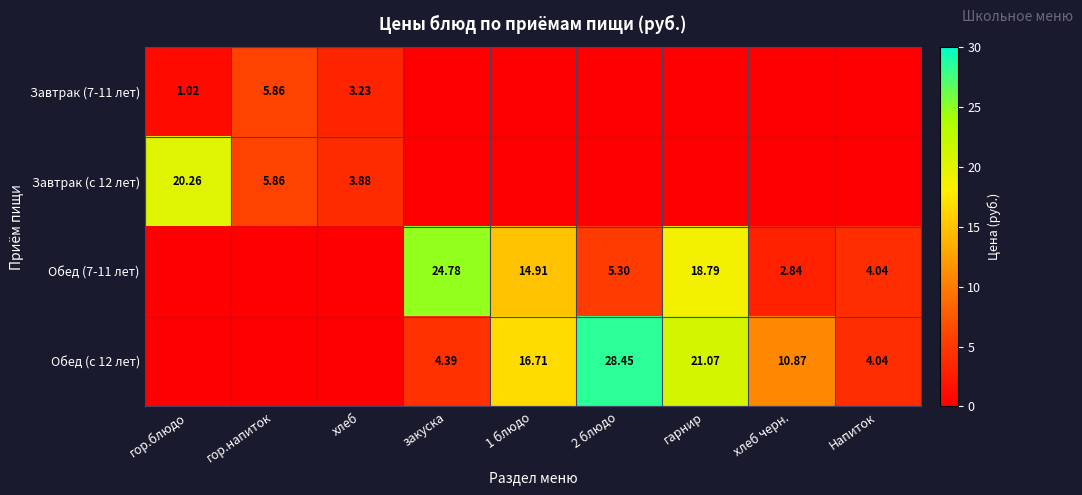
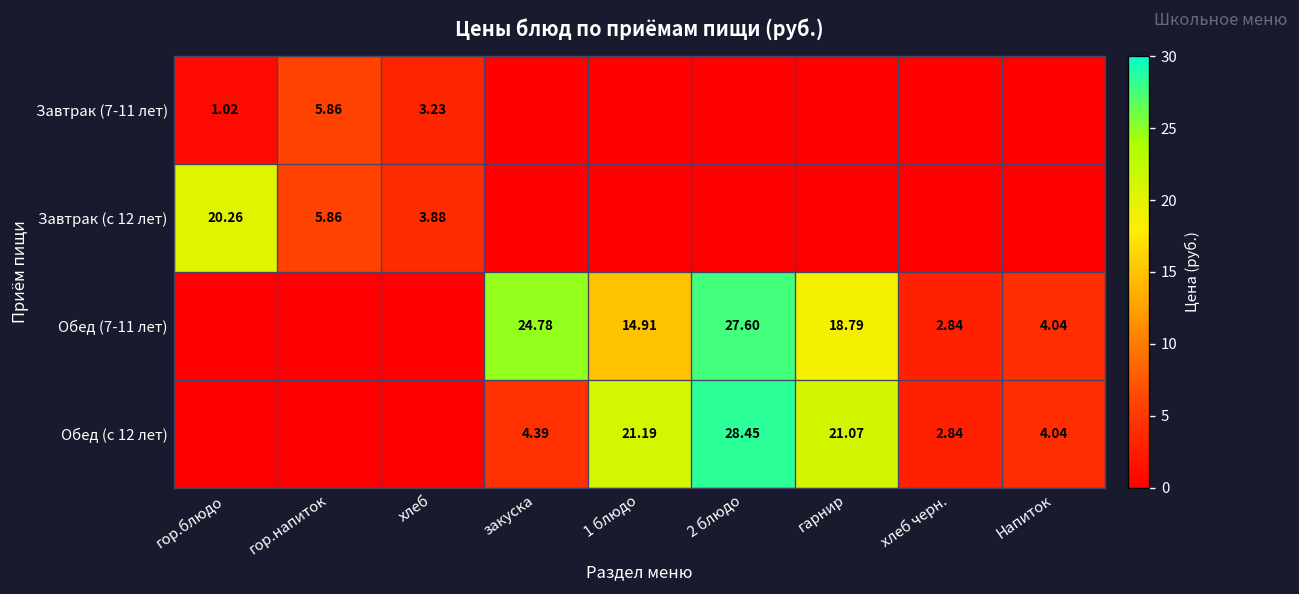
  {
    "Завтрак (7-11 лет)": {
      "гор.блюдо": 1.02,
      "гор.напиток": 5.86,
      "хлеб": 3.23
    },
    "Завтрак (с 12 лет)": {
      "гор.блюдо": 20.26,
      "гор.напиток": 5.86,
      "хлеб": 3.88
    },
    "Обед (7-11 лет)": {
      "закуска": 24.78,
      "1 блюдо": 14.91,
-     "2 блюдо": 5.30,
+     "2 блюдо": 27.60,
      "гарнир": 18.79,
      "хлеб черн.": 2.84,
      "Напиток": 4.04
    },
    "Обед (с 12 лет)": {
      "закуска": 4.39,
-     "1 блюдо": 16.71,
+     "1 блюдо": 21.19,
      "2 блюдо": 28.45,
      "гарнир": 21.07,
-     "хлеб черн.": 10.87,
+     "хлеб черн.": 2.84,
      "Напиток": 4.04
    }
  }
